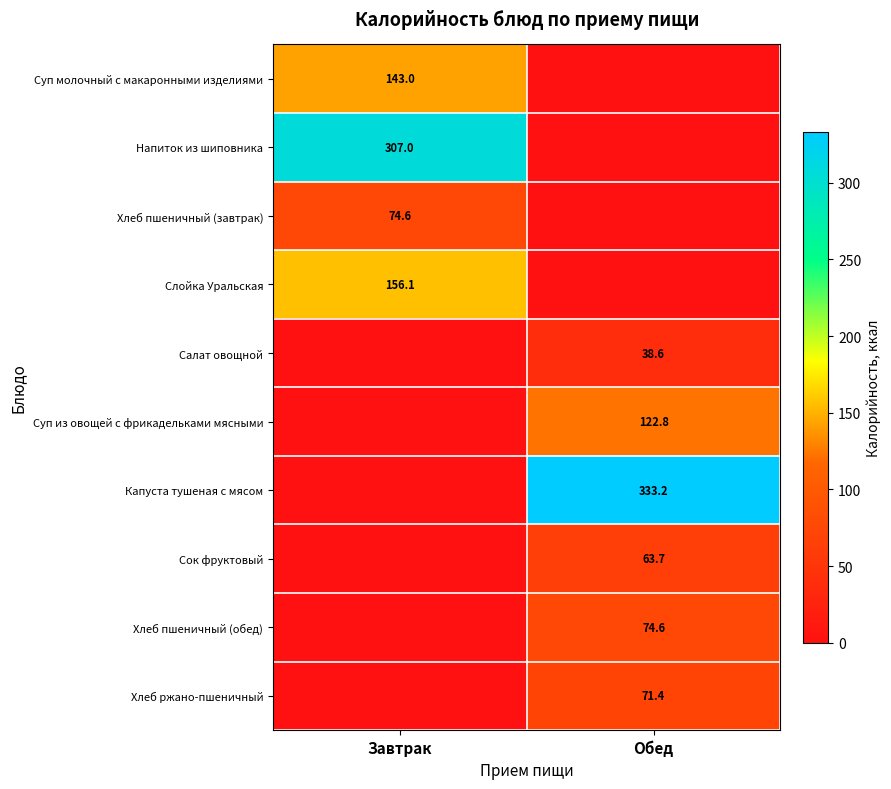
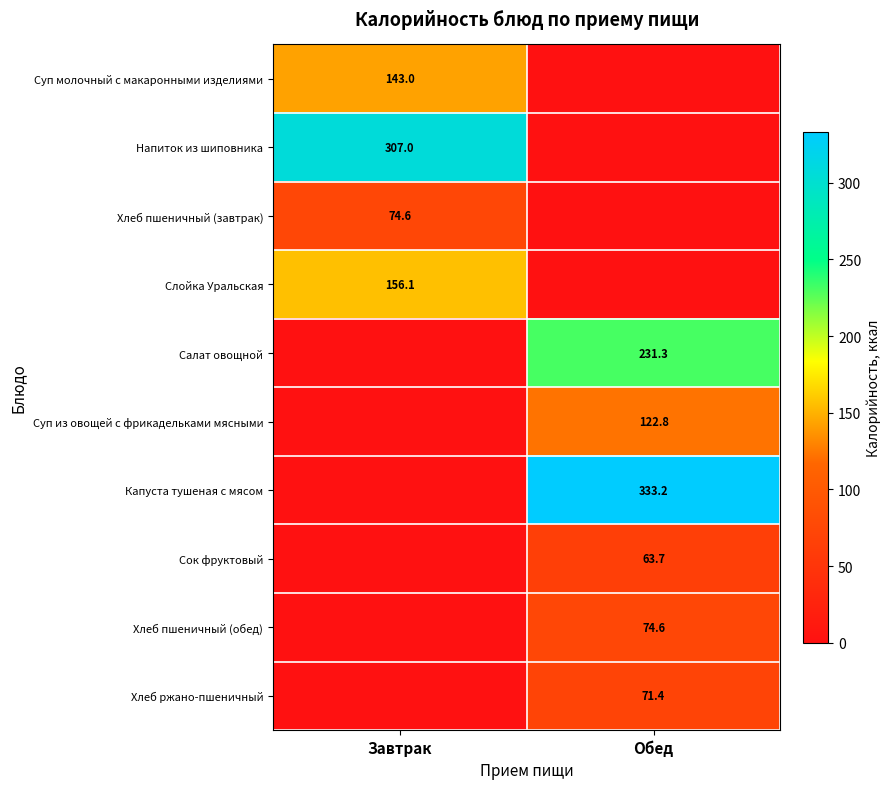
  {
    "Суп молочный с макаронными изделиями": {
      "Завтрак": 143.0
    },
    "Напиток из шиповника": {
      "Завтрак": 307.0
    },
    "Хлеб пшеничный (завтрак)": {
      "Завтрак": 74.6
    },
    "Слойка Уральская": {
      "Завтрак": 156.1
    },
    "Салат овощной": {
-     "Обед": 38.6
+     "Обед": 231.3
    },
    "Суп из овощей с фрикадельками мясными": {
      "Обед": 122.8
    },
    "Капуста тушеная с мясом": {
      "Обед": 333.2
    },
    "Сок фруктовый": {
      "Обед": 63.7
    },
    "Хлеб пшеничный (обед)": {
      "Обед": 74.6
    },
    "Хлеб ржано-пшеничный": {
      "Обед": 71.4
    }
  }
